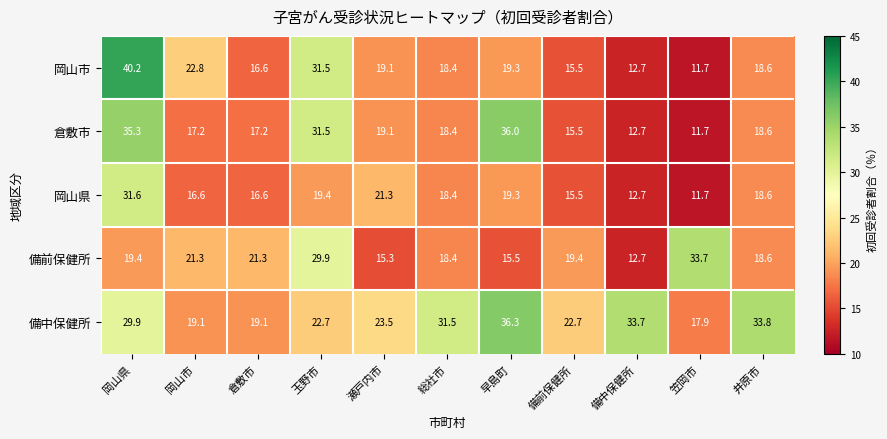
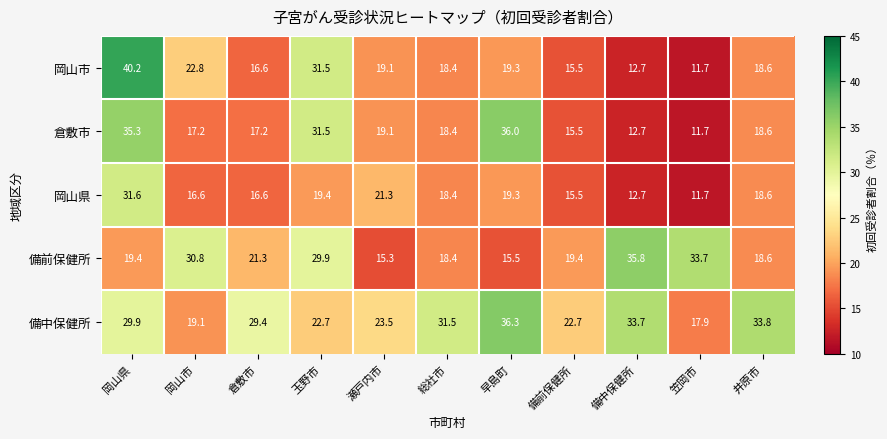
  {
    "岡山市": {
      "岡山県": 40.2,
      "岡山市": 22.8,
      "倉敷市": 16.6,
      "玉野市": 31.5,
      "瀬戸内市": 19.1,
      "総社市": 18.4,
      "早島町": 19.3,
      "備前保健所": 15.5,
      "備中保健所": 12.7,
      "笠岡市": 11.7,
      "井原市": 18.6
    },
    "倉敷市": {
      "岡山県": 35.3,
      "岡山市": 17.2,
      "倉敷市": 17.2,
      "玉野市": 31.5,
      "瀬戸内市": 19.1,
      "総社市": 18.4,
      "早島町": 36.0,
      "備前保健所": 15.5,
      "備中保健所": 12.7,
      "笠岡市": 11.7,
      "井原市": 18.6
    },
    "岡山県": {
      "岡山県": 31.6,
      "岡山市": 16.6,
      "倉敷市": 16.6,
      "玉野市": 19.4,
      "瀬戸内市": 21.3,
      "総社市": 18.4,
      "早島町": 19.3,
      "備前保健所": 15.5,
      "備中保健所": 12.7,
      "笠岡市": 11.7,
      "井原市": 18.6
    },
    "備前保健所": {
      "岡山県": 19.4,
-     "岡山市": 21.3,
+     "岡山市": 30.8,
      "倉敷市": 21.3,
      "玉野市": 29.9,
      "瀬戸内市": 15.3,
      "総社市": 18.4,
      "早島町": 15.5,
      "備前保健所": 19.4,
-     "備中保健所": 12.7,
+     "備中保健所": 35.8,
      "笠岡市": 33.7,
      "井原市": 18.6
    },
    "備中保健所": {
      "岡山県": 29.9,
      "岡山市": 19.1,
-     "倉敷市": 19.1,
+     "倉敷市": 29.4,
      "玉野市": 22.7,
      "瀬戸内市": 23.5,
      "総社市": 31.5,
      "早島町": 36.3,
      "備前保健所": 22.7,
      "備中保健所": 33.7,
      "笠岡市": 17.9,
      "井原市": 33.8
    }
  }
